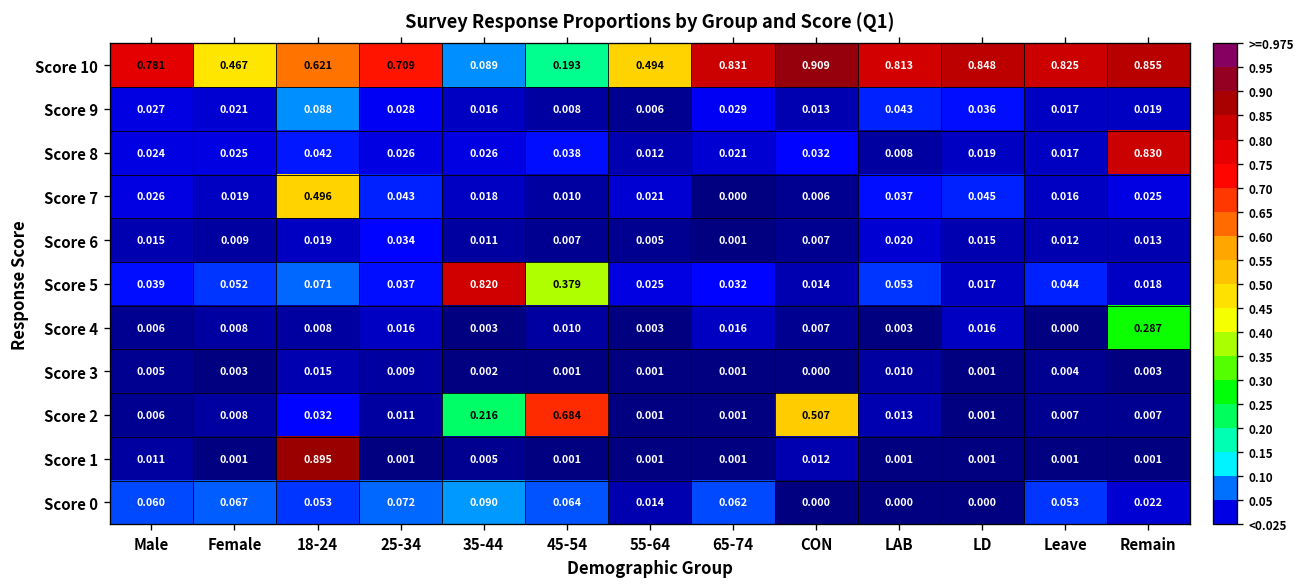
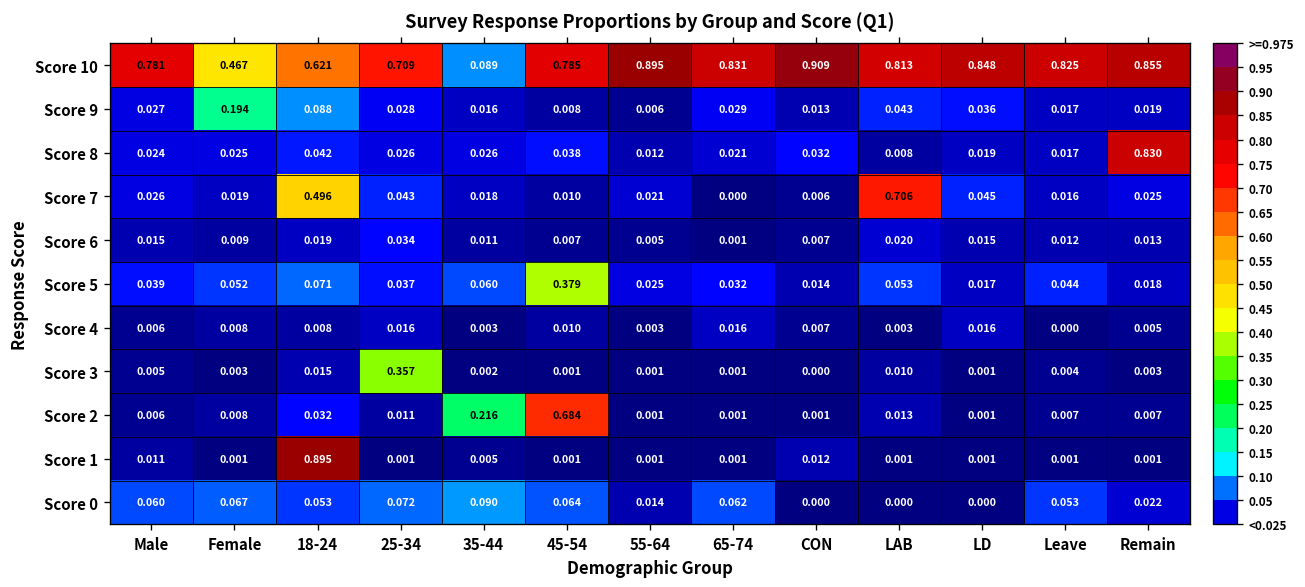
  {
    "Score 10": {
      "Male": 0.781,
      "Female": 0.467,
      "18-24": 0.621,
      "25-34": 0.709,
      "35-44": 0.089,
-     "45-54": 0.193,
-     "55-64": 0.494,
+     "45-54": 0.785,
+     "55-64": 0.895,
      "65-74": 0.831,
      "CON": 0.909,
      "LAB": 0.813,
      "LD": 0.848,
      "Leave": 0.825,
      "Remain": 0.855
    },
    "Score 9": {
      "Male": 0.027,
-     "Female": 0.021,
+     "Female": 0.194,
      "18-24": 0.088,
      "25-34": 0.028,
      "35-44": 0.016,
      "45-54": 0.008,
      "55-64": 0.006,
      "65-74": 0.029,
      "CON": 0.013,
      "LAB": 0.043,
      "LD": 0.036,
      "Leave": 0.017,
      "Remain": 0.019
    },
    "Score 8": {
      "Male": 0.024,
      "Female": 0.025,
      "18-24": 0.042,
      "25-34": 0.026,
      "35-44": 0.026,
      "45-54": 0.038,
      "55-64": 0.012,
      "65-74": 0.021,
      "CON": 0.032,
      "LAB": 0.008,
      "LD": 0.019,
      "Leave": 0.017,
      "Remain": 0.830
    },
    "Score 7": {
      "Male": 0.026,
      "Female": 0.019,
      "18-24": 0.496,
      "25-34": 0.043,
      "35-44": 0.018,
      "45-54": 0.010,
      "55-64": 0.021,
      "65-74": 0.000,
      "CON": 0.006,
-     "LAB": 0.037,
+     "LAB": 0.706,
      "LD": 0.045,
      "Leave": 0.016,
      "Remain": 0.025
    },
    "Score 6": {
      "Male": 0.015,
      "Female": 0.009,
      "18-24": 0.019,
      "25-34": 0.034,
      "35-44": 0.011,
      "45-54": 0.007,
      "55-64": 0.005,
      "65-74": 0.001,
      "CON": 0.007,
      "LAB": 0.020,
      "LD": 0.015,
      "Leave": 0.012,
      "Remain": 0.013
    },
    "Score 5": {
      "Male": 0.039,
      "Female": 0.052,
      "18-24": 0.071,
      "25-34": 0.037,
-     "35-44": 0.820,
+     "35-44": 0.060,
      "45-54": 0.379,
      "55-64": 0.025,
      "65-74": 0.032,
      "CON": 0.014,
      "LAB": 0.053,
      "LD": 0.017,
      "Leave": 0.044,
      "Remain": 0.018
    },
    "Score 4": {
      "Male": 0.006,
      "Female": 0.008,
      "18-24": 0.008,
      "25-34": 0.016,
      "35-44": 0.003,
      "45-54": 0.010,
      "55-64": 0.003,
      "65-74": 0.016,
      "CON": 0.007,
      "LAB": 0.003,
      "LD": 0.016,
      "Leave": 0.000,
-     "Remain": 0.287
+     "Remain": 0.005
    },
    "Score 3": {
      "Male": 0.005,
      "Female": 0.003,
      "18-24": 0.015,
-     "25-34": 0.009,
+     "25-34": 0.357,
      "35-44": 0.002,
      "45-54": 0.001,
      "55-64": 0.001,
      "65-74": 0.001,
      "CON": 0.000,
      "LAB": 0.010,
      "LD": 0.001,
      "Leave": 0.004,
      "Remain": 0.003
    },
    "Score 2": {
      "Male": 0.006,
      "Female": 0.008,
      "18-24": 0.032,
      "25-34": 0.011,
      "35-44": 0.216,
      "45-54": 0.684,
      "55-64": 0.001,
      "65-74": 0.001,
-     "CON": 0.507,
+     "CON": 0.001,
      "LAB": 0.013,
      "LD": 0.001,
      "Leave": 0.007,
      "Remain": 0.007
    },
    "Score 1": {
      "Male": 0.011,
      "Female": 0.001,
      "18-24": 0.895,
      "25-34": 0.001,
      "35-44": 0.005,
      "45-54": 0.001,
      "55-64": 0.001,
      "65-74": 0.001,
      "CON": 0.012,
      "LAB": 0.001,
      "LD": 0.001,
      "Leave": 0.001,
      "Remain": 0.001
    },
    "Score 0": {
      "Male": 0.060,
      "Female": 0.067,
      "18-24": 0.053,
      "25-34": 0.072,
      "35-44": 0.090,
      "45-54": 0.064,
      "55-64": 0.014,
      "65-74": 0.062,
      "CON": 0.000,
      "LAB": 0.000,
      "LD": 0.000,
      "Leave": 0.053,
      "Remain": 0.022
    }
  }
